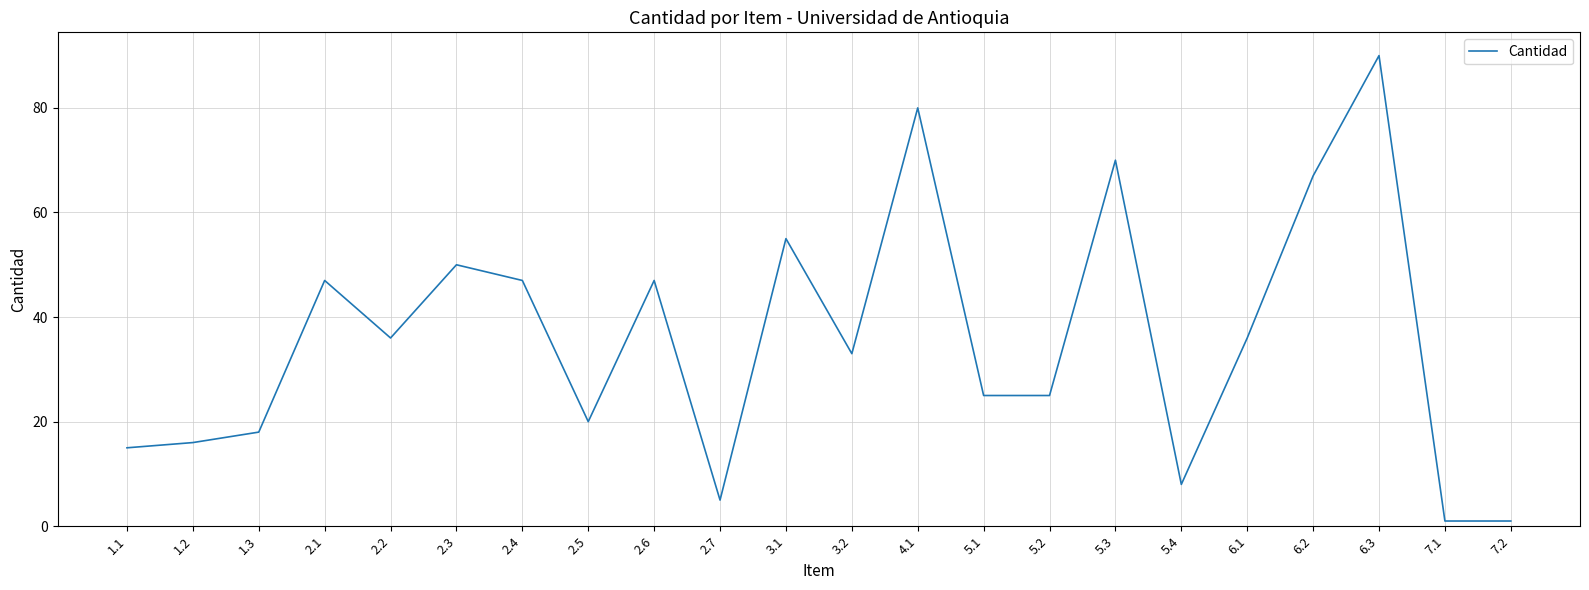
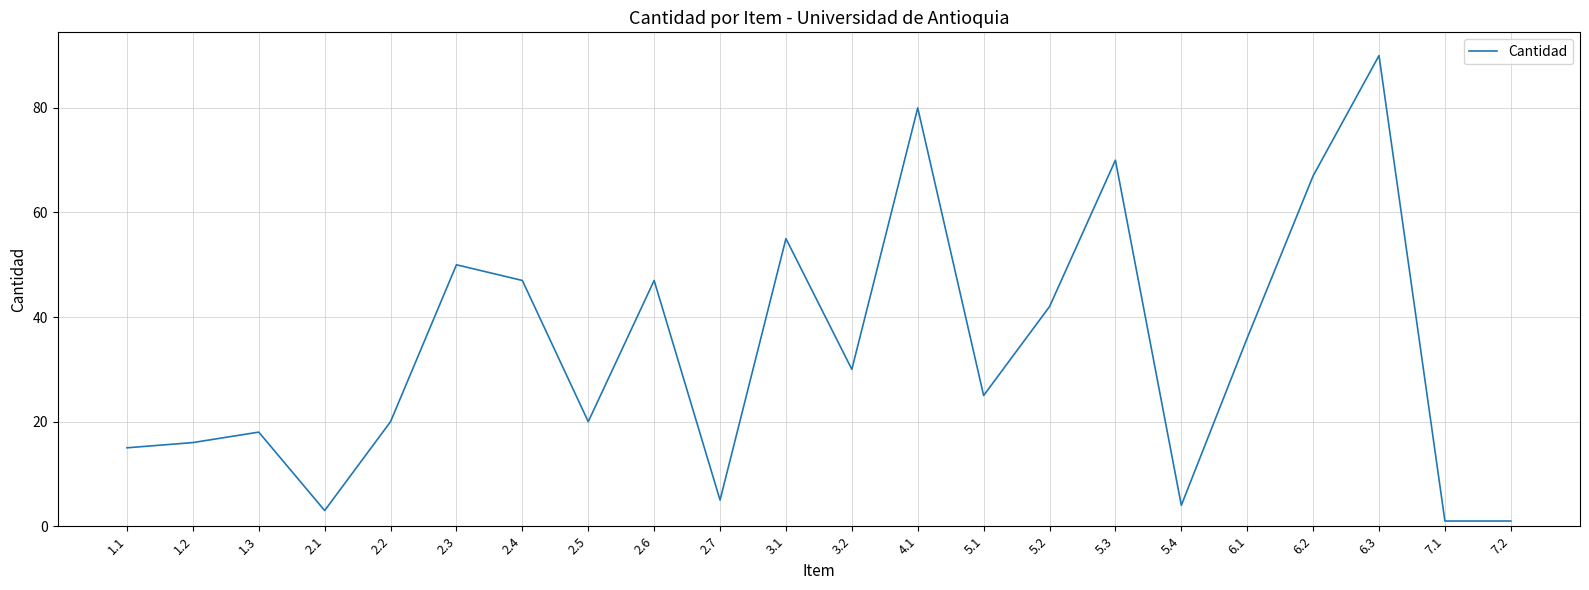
  {
    "1.1": 15,
    "1.2": 16,
    "1.3": 18,
-   "2.1": 47,
-   "2.2": 36,
+   "2.1": 3,
+   "2.2": 20,
    "2.3": 50,
    "2.4": 47,
    "2.5": 20,
    "2.6": 47,
    "2.7": 5,
    "3.1": 55,
-   "3.2": 33,
+   "3.2": 30,
    "4.1": 80,
    "5.1": 25,
-   "5.2": 25,
+   "5.2": 42,
    "5.3": 70,
-   "5.4": 8,
+   "5.4": 4,
    "6.1": 36,
    "6.2": 67,
    "6.3": 90,
    "7.1": 1,
    "7.2": 1
  }
